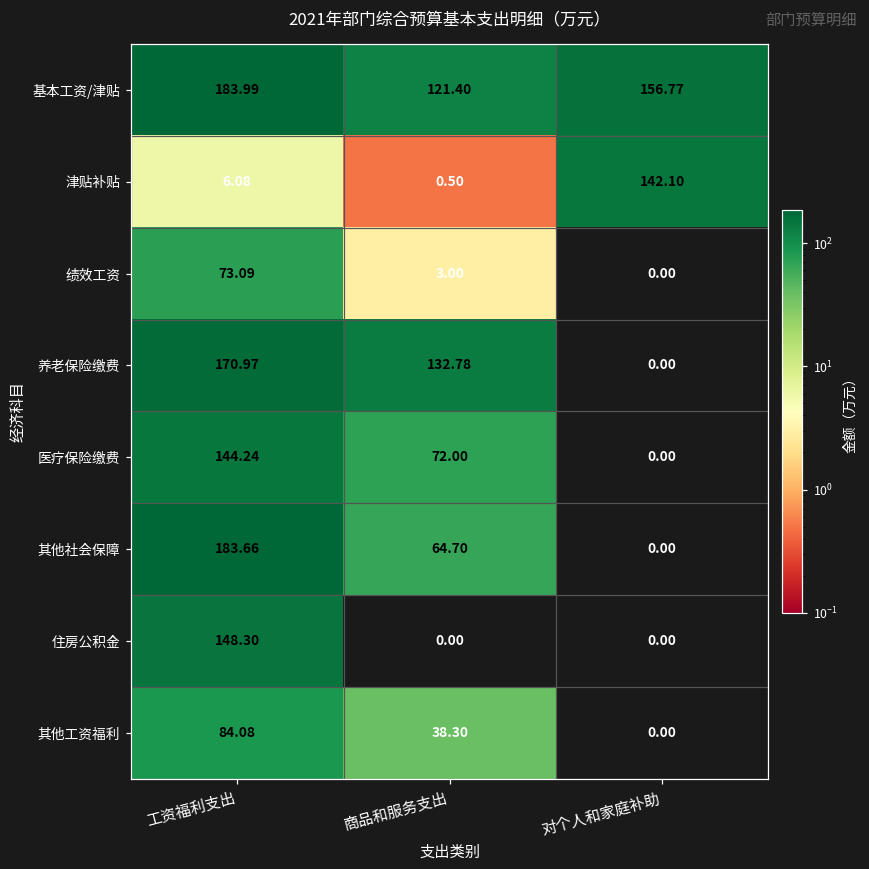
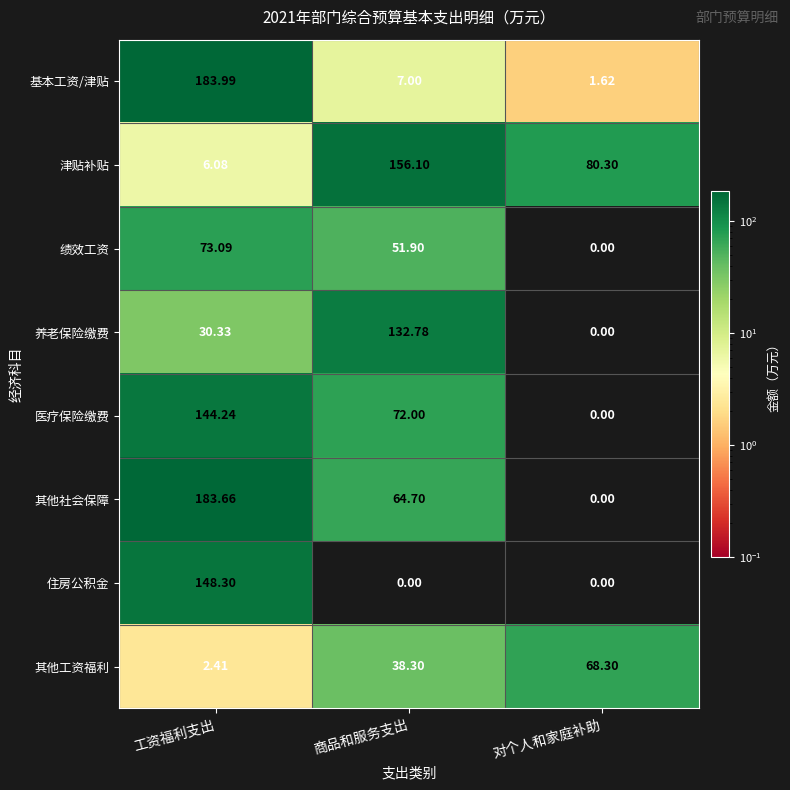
  {
    "基本工资/津贴": {
      "工资福利支出": 183.99,
-     "商品和服务支出": 121.40,
-     "对个人和家庭补助": 156.77
+     "商品和服务支出": 7.00,
+     "对个人和家庭补助": 1.62
    },
    "津贴补贴": {
      "工资福利支出": 6.08,
-     "商品和服务支出": 0.50,
-     "对个人和家庭补助": 142.10
+     "商品和服务支出": 156.10,
+     "对个人和家庭补助": 80.30
    },
    "绩效工资": {
      "工资福利支出": 73.09,
-     "商品和服务支出": 3.00,
+     "商品和服务支出": 51.90,
      "对个人和家庭补助": 0.00
    },
    "养老保险缴费": {
-     "工资福利支出": 170.97,
+     "工资福利支出": 30.33,
      "商品和服务支出": 132.78,
      "对个人和家庭补助": 0.00
    },
    "医疗保险缴费": {
      "工资福利支出": 144.24,
      "商品和服务支出": 72.00,
      "对个人和家庭补助": 0.00
    },
    "其他社会保障": {
      "工资福利支出": 183.66,
      "商品和服务支出": 64.70,
      "对个人和家庭补助": 0.00
    },
    "住房公积金": {
      "工资福利支出": 148.30,
      "商品和服务支出": 0.00,
      "对个人和家庭补助": 0.00
    },
    "其他工资福利": {
-     "工资福利支出": 84.08,
+     "工资福利支出": 2.41,
      "商品和服务支出": 38.30,
-     "对个人和家庭补助": 0.00
+     "对个人和家庭补助": 68.30
    }
  }
